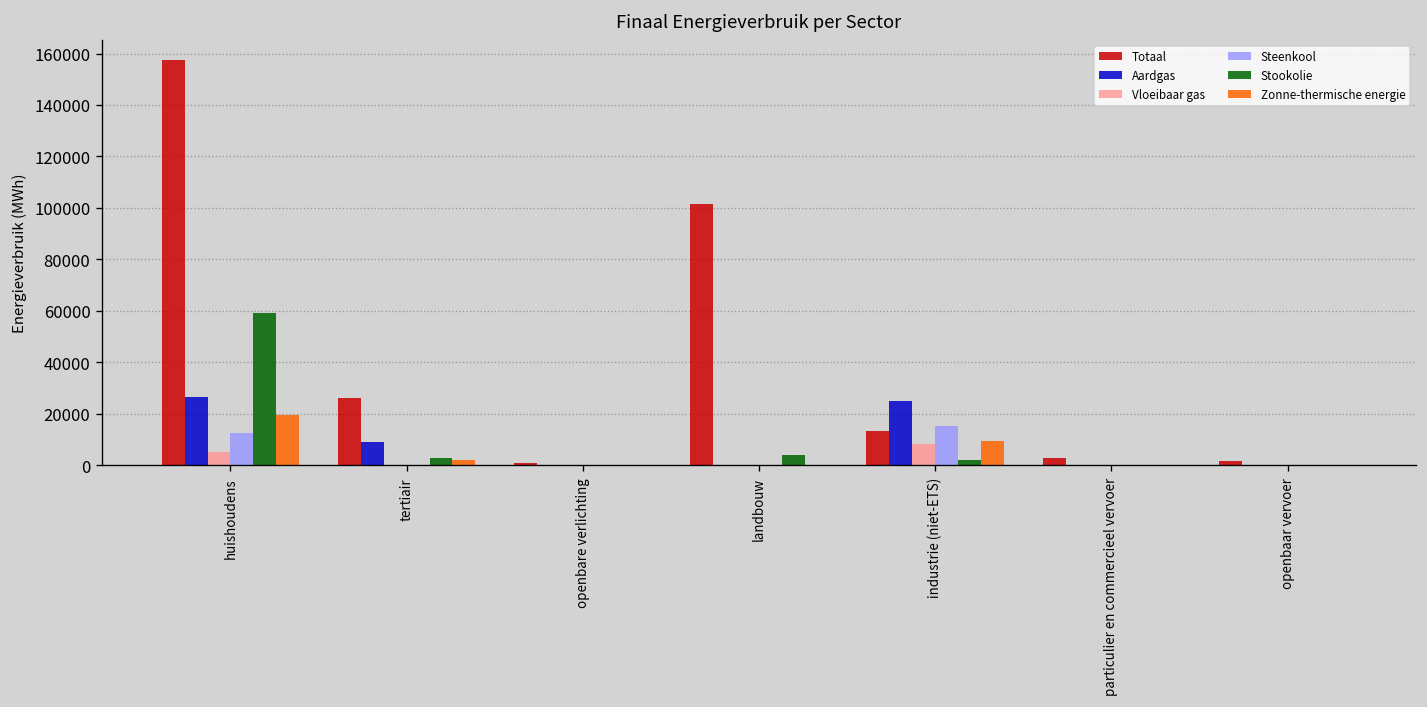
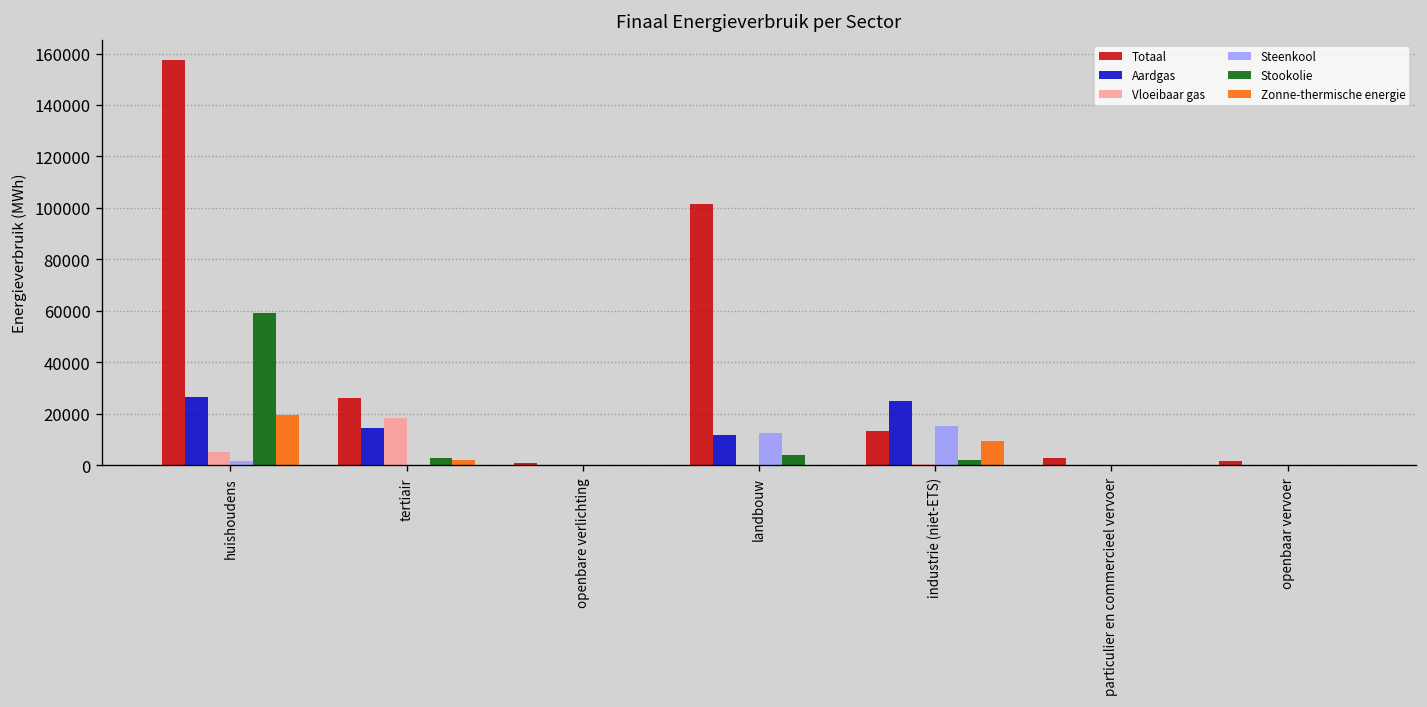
  {
    "Totaal": {
      "huishoudens": 157000,
      "tertiair": 26000,
      "landbouw": 101000,
      "industrie (niet-ETS)": 13000,
      "particulier en commercieel vervoer": 3000,
      "openbaar vervoer": 2000
    },
    "Aardgas": {
      "huishoudens": 27000,
-     "tertiair": 9000,
+     "tertiair": 15000,
      "openbare verlichting": 0,
-     "landbouw": 0,
+     "landbouw": 12000,
      "industrie (niet-ETS)": 25000,
      "openbaar vervoer": 0
    },
    "Vloeibaar gas": {
      "huishoudens": 5000,
-     "tertiair": 0,
+     "tertiair": 18000,
      "openbare verlichting": 0,
-     "industrie (niet-ETS)": 8000,
+     "industrie (niet-ETS)": 1000,
      "openbaar vervoer": 0
    },
    "Steenkool": {
-     "huishoudens": 13000,
+     "huishoudens": 2000,
      "tertiair": 0,
      "openbare verlichting": 0,
-     "landbouw": 0,
+     "landbouw": 13000,
      "industrie (niet-ETS)": 15000,
      "particulier en commercieel vervoer": 0,
      "openbaar vervoer": 0
    },
    "Stookolie": {
      "huishoudens": 59000,
      "tertiair": 3000,
      "openbare verlichting": 0,
      "landbouw": 4000,
      "industrie (niet-ETS)": 2000,
      "particulier en commercieel vervoer": 0,
      "openbaar vervoer": 0
    },
    "Zonne-thermische energie": {
      "huishoudens": 19000,
      "tertiair": 2000,
      "openbare verlichting": 0,
      "landbouw": 0,
      "industrie (niet-ETS)": 9000,
      "particulier en commercieel vervoer": 0,
      "openbaar vervoer": 0
    }
  }
